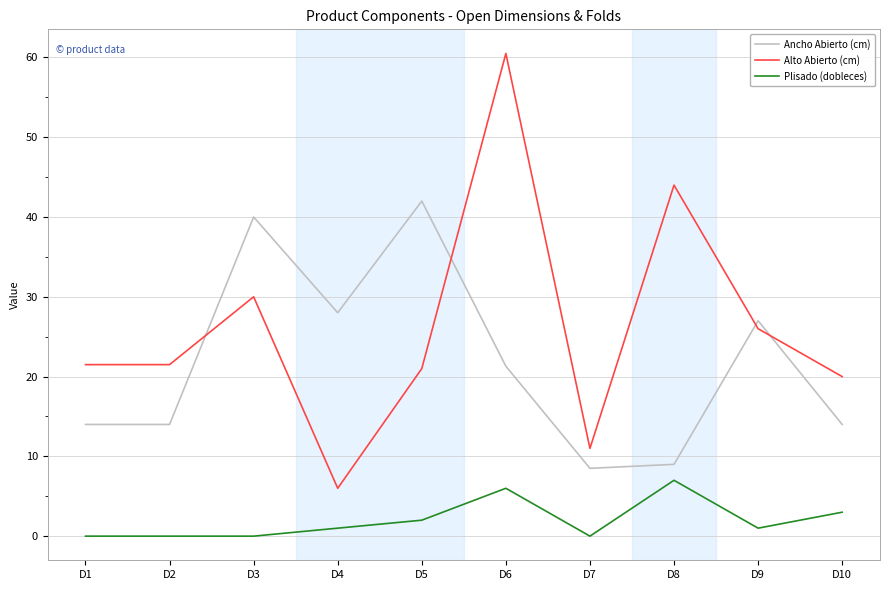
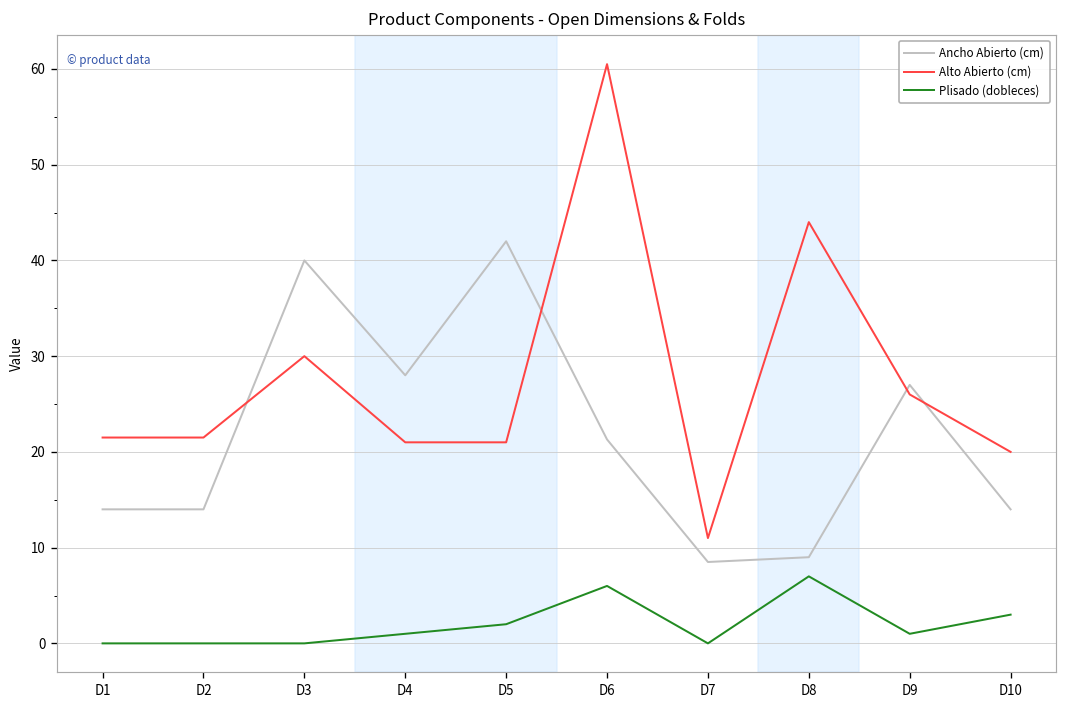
  {
    "Ancho Abierto (cm)": {
      "D1": 14,
      "D2": 14,
      "D3": 40,
      "D4": 28,
      "D5": 42,
      "D6": 21,
      "D7": 9,
      "D8": 9,
      "D9": 27,
      "D10": 14
    },
    "Alto Abierto (cm)": {
      "D1": 22,
      "D2": 22,
      "D3": 30,
-     "D4": 6,
+     "D4": 21,
      "D5": 21,
      "D6": 61,
      "D7": 11,
      "D8": 44,
      "D9": 26,
      "D10": 20
    },
    "Plisado (dobleces)": {
      "D1": 0,
      "D2": 0,
      "D3": 0,
      "D4": 1,
      "D5": 2,
      "D6": 6,
      "D7": 0,
      "D8": 7,
      "D9": 1,
      "D10": 3
    }
  }
